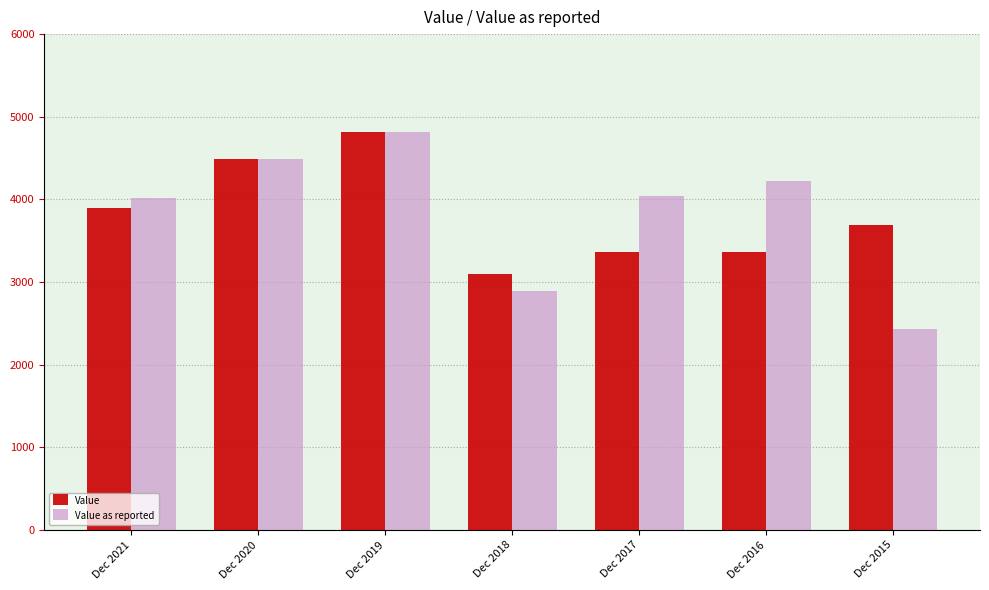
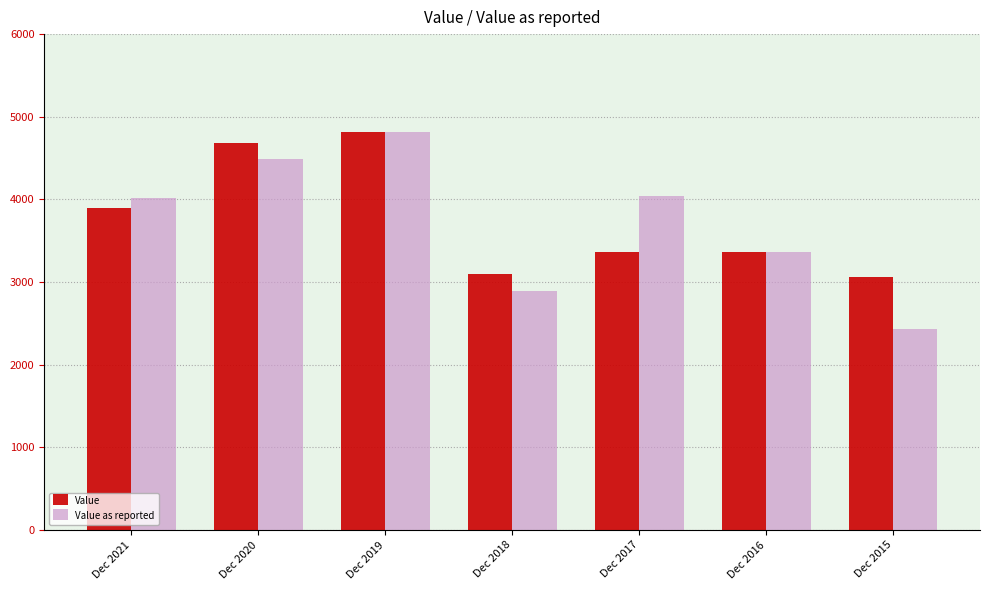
  {
    "Value": {
      "Dec 2021": 3900,
-     "Dec 2020": 4500,
+     "Dec 2020": 4700,
      "Dec 2019": 4800,
      "Dec 2018": 3100,
      "Dec 2017": 3400,
      "Dec 2016": 3400,
-     "Dec 2015": 3700
+     "Dec 2015": 3100
    },
    "Value as reported": {
      "Dec 2021": 4000,
      "Dec 2020": 4500,
      "Dec 2019": 4800,
      "Dec 2018": 2900,
      "Dec 2017": 4000,
-     "Dec 2016": 4200,
+     "Dec 2016": 3400,
      "Dec 2015": 2400
    }
  }
